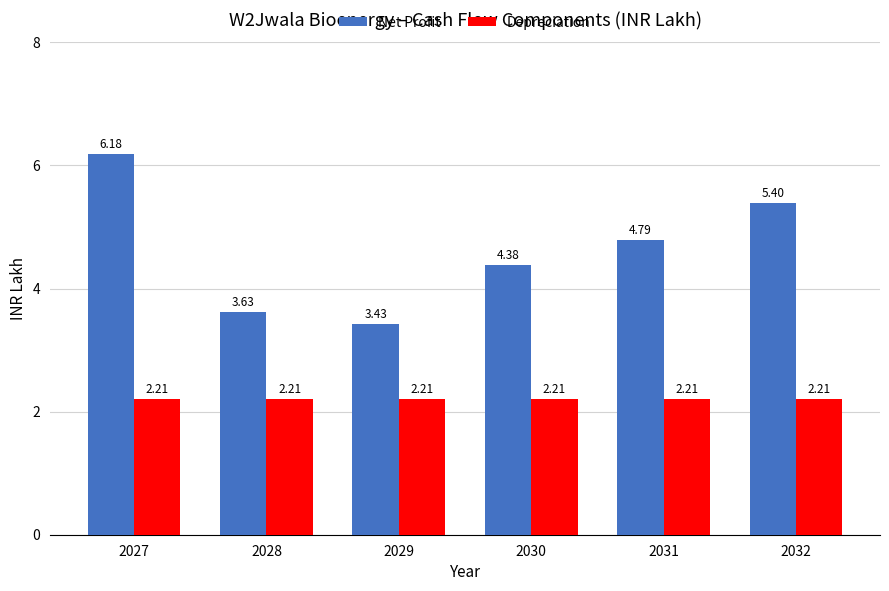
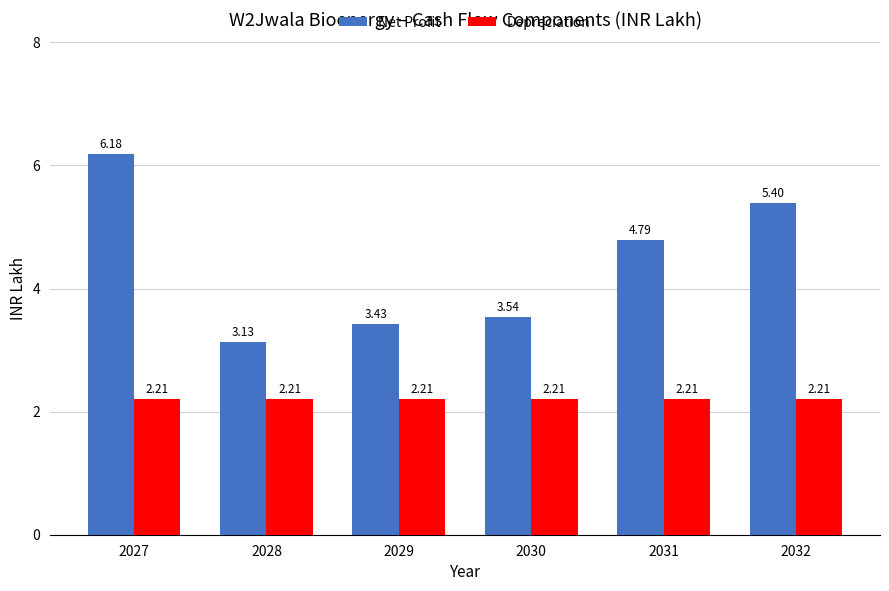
  {
    "Net Profit": {
      "2027": 6.18,
-     "2028": 3.63,
+     "2028": 3.13,
      "2029": 3.43,
-     "2030": 4.38,
+     "2030": 3.54,
      "2031": 4.79,
      "2032": 5.40
    },
    "Depreciation": {
      "2027": 2.21,
      "2028": 2.21,
      "2029": 2.21,
      "2030": 2.21,
      "2031": 2.21,
      "2032": 2.21
    }
  }
